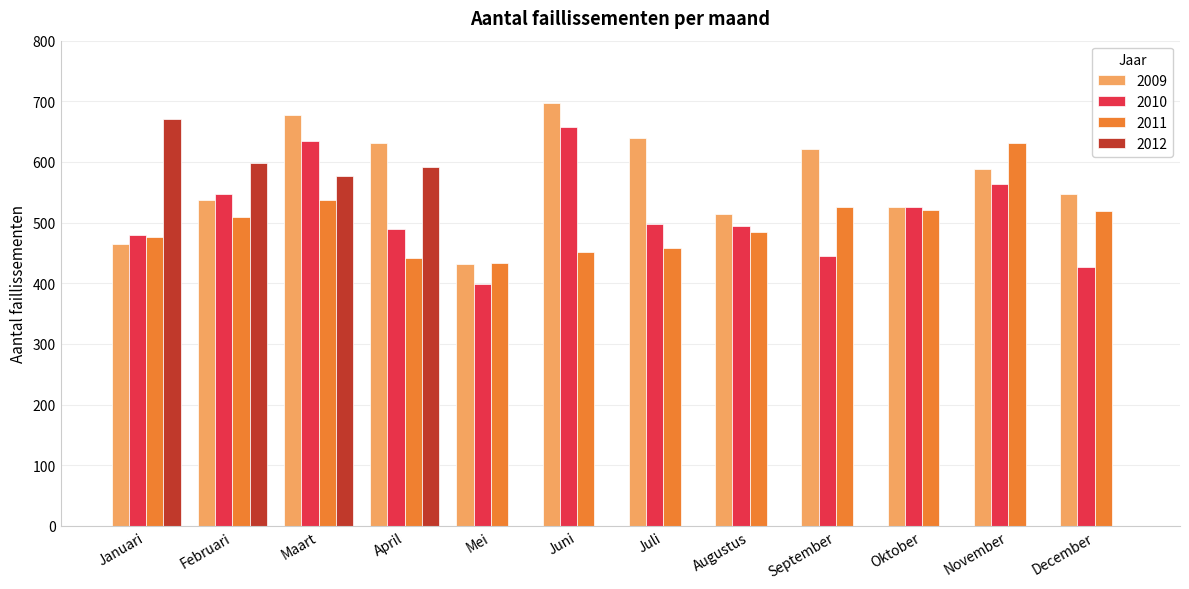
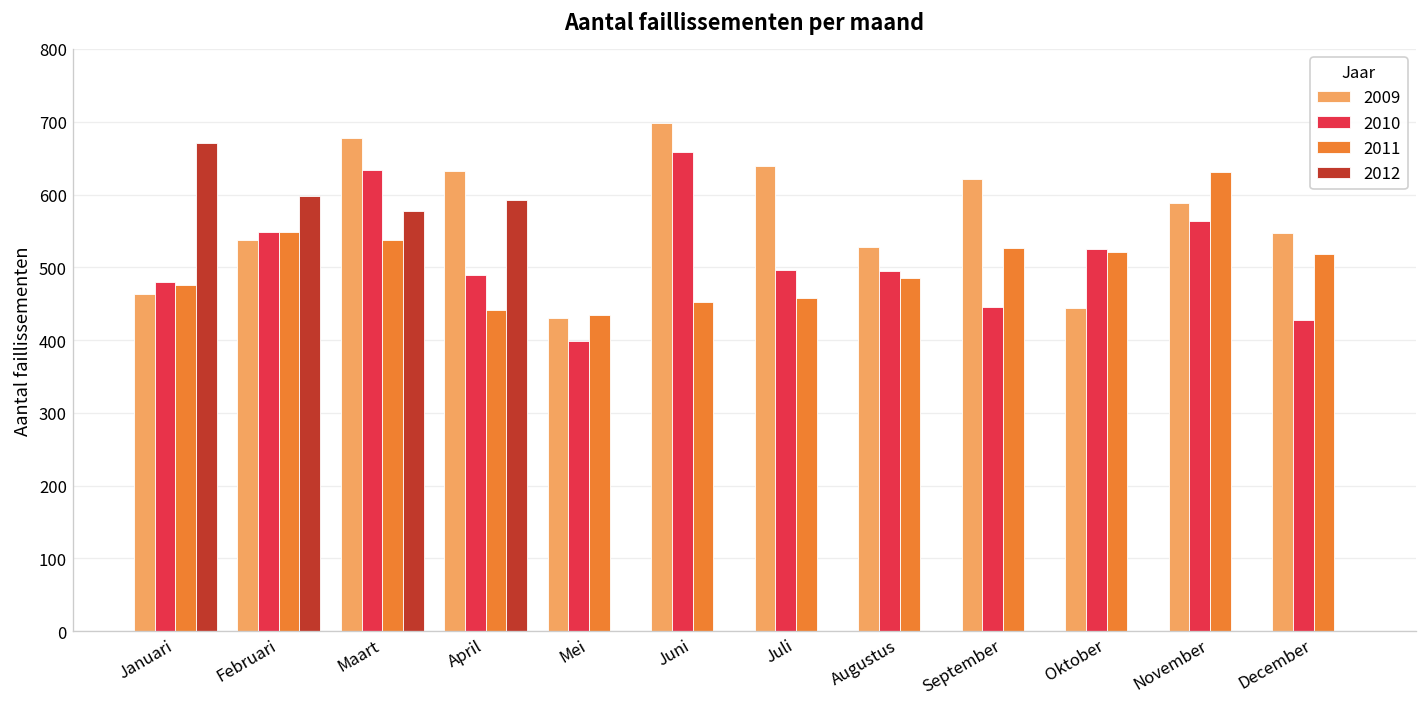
  {
    "2009": {
      "Januari": 460,
      "Februari": 540,
      "Maart": 680,
      "April": 630,
      "Mei": 430,
      "Juni": 700,
      "Juli": 640,
-     "Augustus": 510,
+     "Augustus": 530,
      "September": 620,
-     "Oktober": 530,
+     "Oktober": 440,
      "November": 590,
      "December": 550
    },
    "2011": {
      "Januari": 480,
-     "Februari": 510,
+     "Februari": 550,
      "Maart": 540,
      "April": 440,
      "Mei": 430,
      "Juni": 450,
      "Juli": 460,
      "Augustus": 490,
      "September": 530,
      "Oktober": 520,
      "November": 630,
      "December": 520
    }
  }
